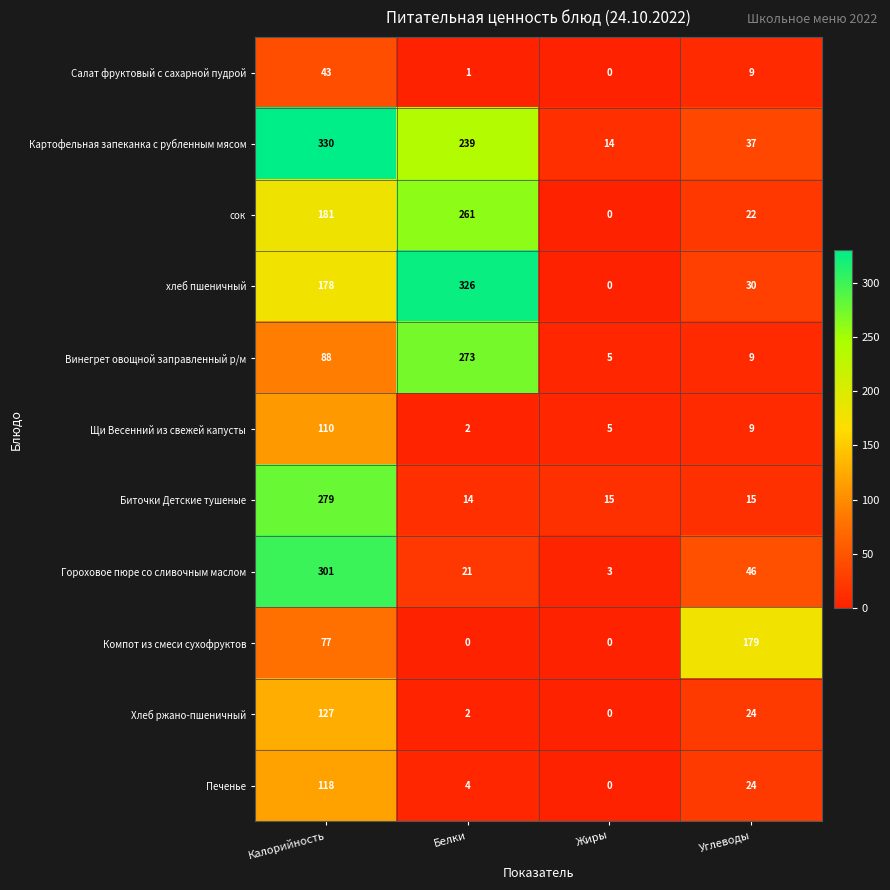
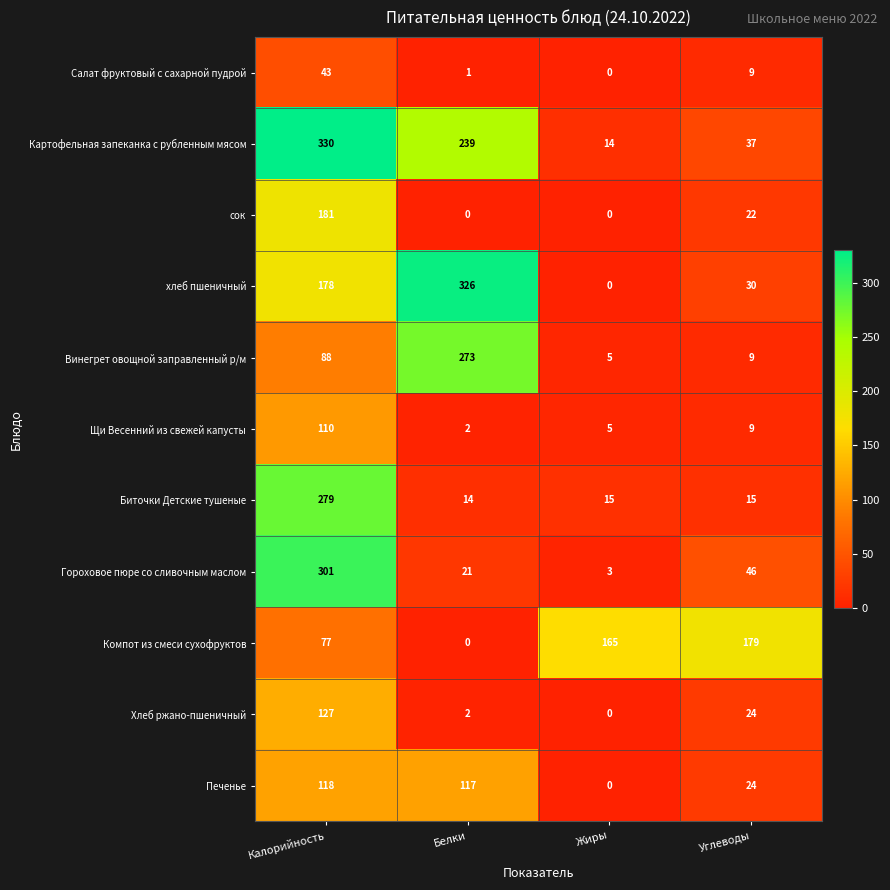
  {
    "Салат фруктовый с сахарной пудрой": {
      "Калорийность": 43,
      "Белки": 1,
      "Жиры": 0,
      "Углеводы": 9
    },
    "Картофельная запеканка с рубленным мясом": {
      "Калорийность": 330,
      "Белки": 239,
      "Жиры": 14,
      "Углеводы": 37
    },
    "сок": {
      "Калорийность": 181,
-     "Белки": 261,
+     "Белки": 0,
      "Жиры": 0,
      "Углеводы": 22
    },
    "хлеб пшеничный": {
      "Калорийность": 178,
      "Белки": 326,
      "Жиры": 0,
      "Углеводы": 30
    },
    "Винегрет овощной заправленный р/м": {
      "Калорийность": 88,
      "Белки": 273,
      "Жиры": 5,
      "Углеводы": 9
    },
    "Щи Весенний из свежей капусты": {
      "Калорийность": 110,
      "Белки": 2,
      "Жиры": 5,
      "Углеводы": 9
    },
    "Биточки Детские тушеные": {
      "Калорийность": 279,
      "Белки": 14,
      "Жиры": 15,
      "Углеводы": 15
    },
    "Гороховое пюре со сливочным маслом": {
      "Калорийность": 301,
      "Белки": 21,
      "Жиры": 3,
      "Углеводы": 46
    },
    "Компот из смеси сухофруктов": {
      "Калорийность": 77,
      "Белки": 0,
-     "Жиры": 0,
+     "Жиры": 165,
      "Углеводы": 179
    },
    "Хлеб ржано-пшеничный": {
      "Калорийность": 127,
      "Белки": 2,
      "Жиры": 0,
      "Углеводы": 24
    },
    "Печенье": {
      "Калорийность": 118,
-     "Белки": 4,
+     "Белки": 117,
      "Жиры": 0,
      "Углеводы": 24
    }
  }
